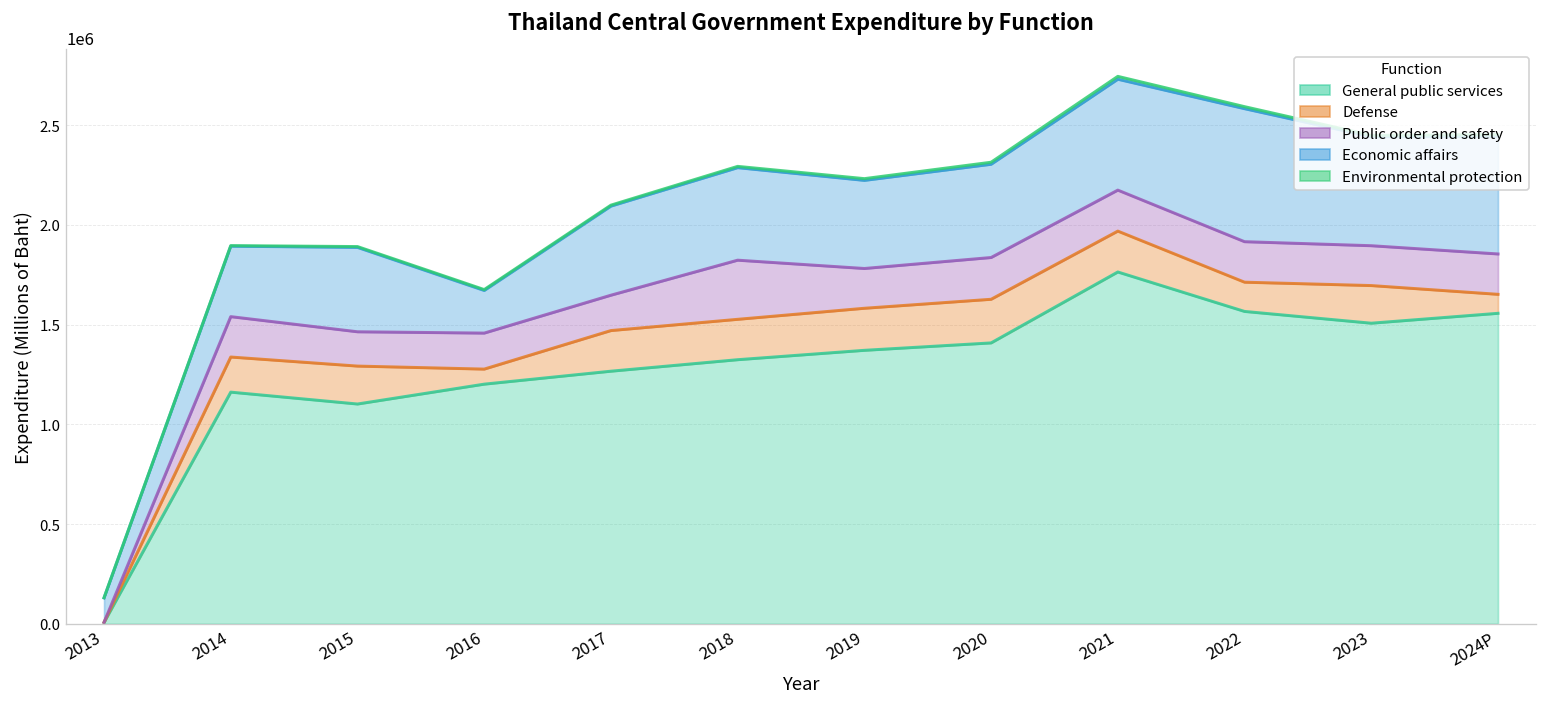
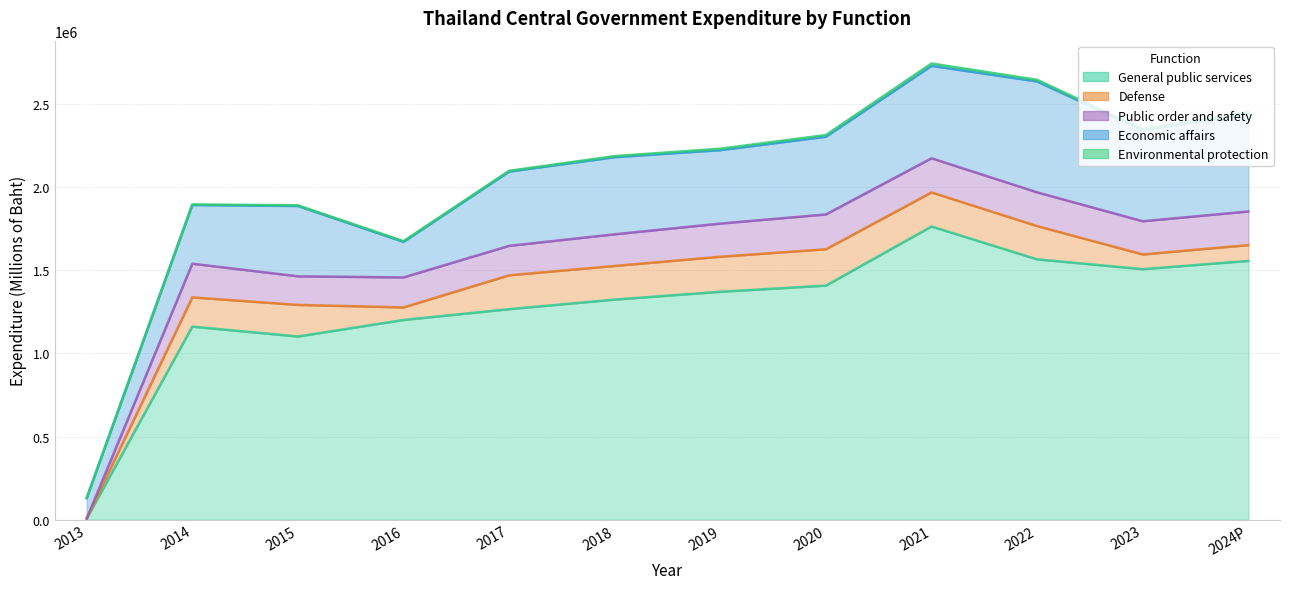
  {
    "Defense": {
      "2014": 180000,
      "2015": 190000,
      "2016": 80000,
      "2017": 200000,
      "2018": 200000,
      "2019": 210000,
      "2020": 220000,
      "2021": 200000,
-     "2022": 150000,
-     "2023": 190000,
+     "2022": 200000,
+     "2023": 90000,
      "2024P": 100000
    },
    "Public order and safety": {
      "2014": 200000,
      "2015": 170000,
      "2016": 180000,
      "2017": 180000,
-     "2018": 300000,
+     "2018": 190000,
      "2019": 200000,
      "2020": 210000,
      "2021": 210000,
      "2022": 200000,
      "2023": 200000,
      "2024P": 200000
    }
  }
